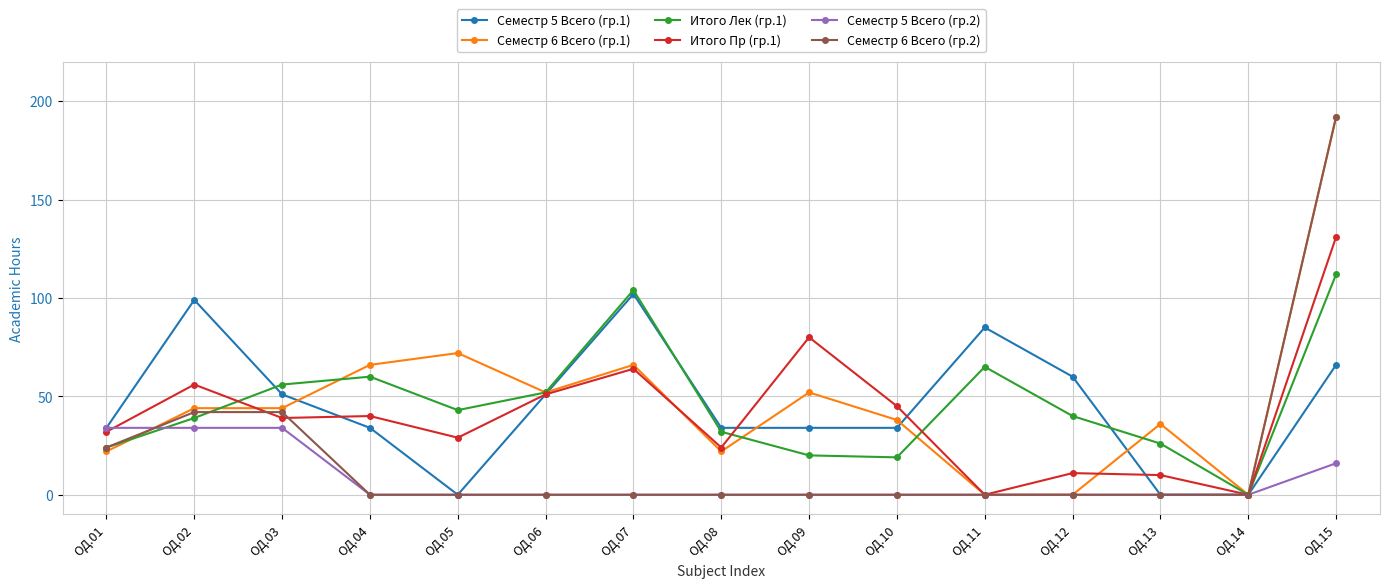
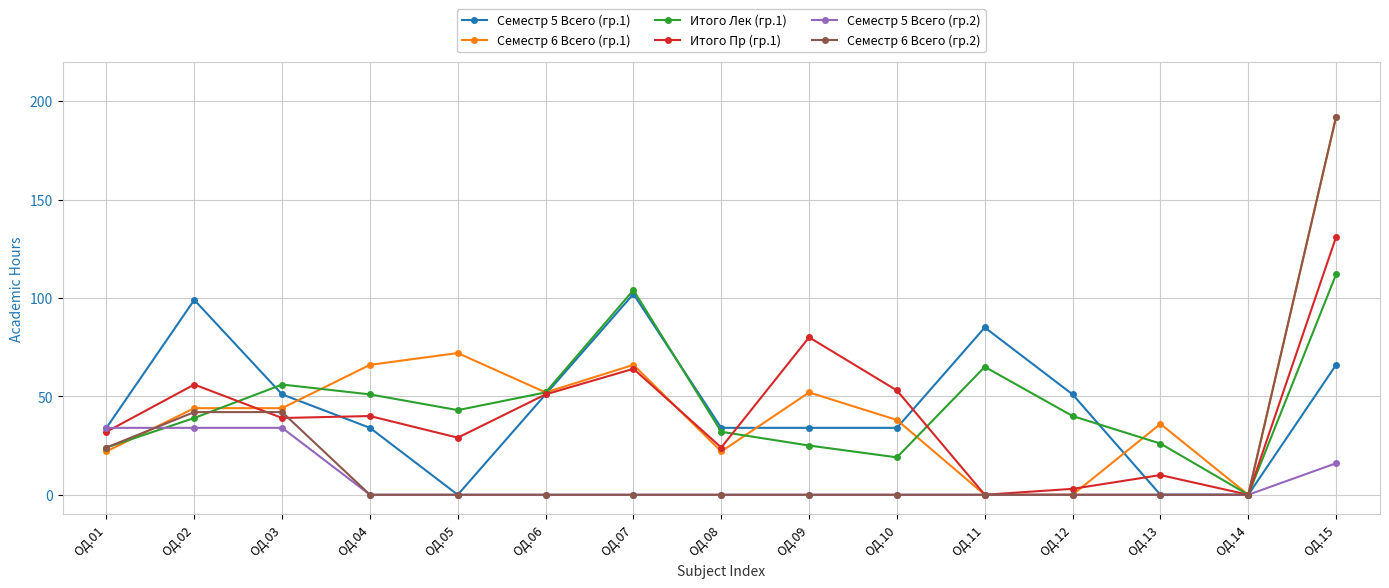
  {
    "Семестр 5 Всего (гр.1)": {
      "ОД.02": 99,
      "ОД.03": 51,
      "ОД.04": 34,
      "ОД.07": 102,
      "ОД.08": 34,
      "ОД.09": 34,
      "ОД.10": 34,
      "ОД.11": 85,
-     "ОД.12": 60,
+     "ОД.12": 51,
      "ОД.15": 66
    },
    "Семестр 6 Всего (гр.1)": {
      "ОД.01": 22,
      "ОД.02": 44,
      "ОД.03": 44,
      "ОД.04": 66,
      "ОД.05": 72,
      "ОД.07": 66,
      "ОД.08": 22,
      "ОД.09": 52,
      "ОД.10": 38,
      "ОД.13": 36
    },
    "Итого Лек (гр.1)": {
      "ОД.02": 39,
      "ОД.03": 56,
-     "ОД.04": 60,
+     "ОД.04": 51,
      "ОД.05": 43,
      "ОД.07": 104,
      "ОД.08": 32,
-     "ОД.09": 20,
+     "ОД.09": 25,
      "ОД.10": 19,
      "ОД.11": 65,
      "ОД.12": 40,
      "ОД.13": 26,
      "ОД.15": 112
    },
    "Итого Пр (гр.1)": {
      "ОД.01": 32,
      "ОД.02": 56,
      "ОД.03": 39,
      "ОД.04": 40,
      "ОД.05": 29,
      "ОД.07": 64,
      "ОД.08": 24,
      "ОД.09": 80,
-     "ОД.10": 45,
-     "ОД.12": 11,
+     "ОД.10": 53,
+     "ОД.12": 3,
      "ОД.13": 10,
      "ОД.15": 131
    },
    "Семестр 5 Всего (гр.2)": {
      "ОД.02": 34,
      "ОД.03": 34,
      "ОД.15": 16
    },
    "Семестр 6 Всего (гр.2)": {
      "ОД.02": 42,
      "ОД.03": 42
    }
  }
